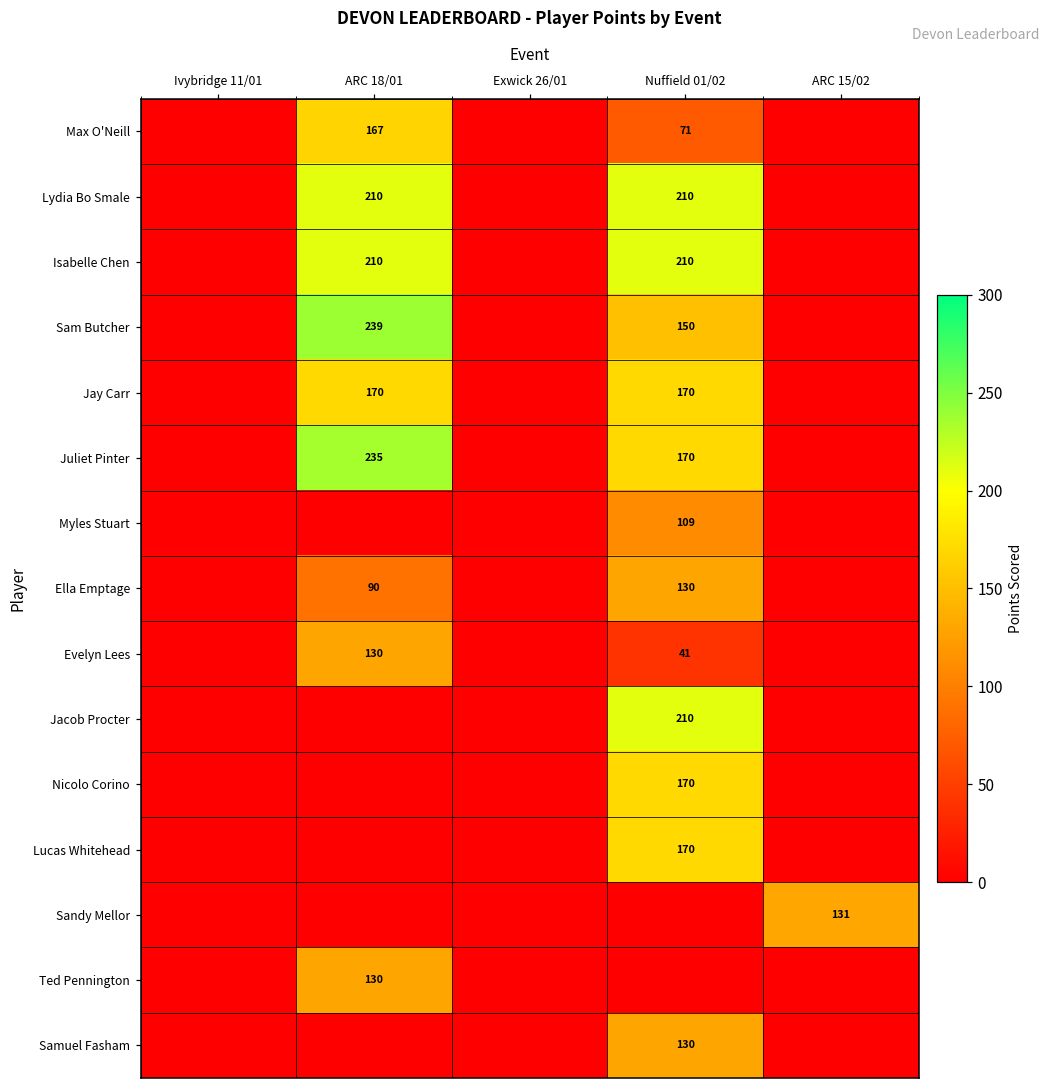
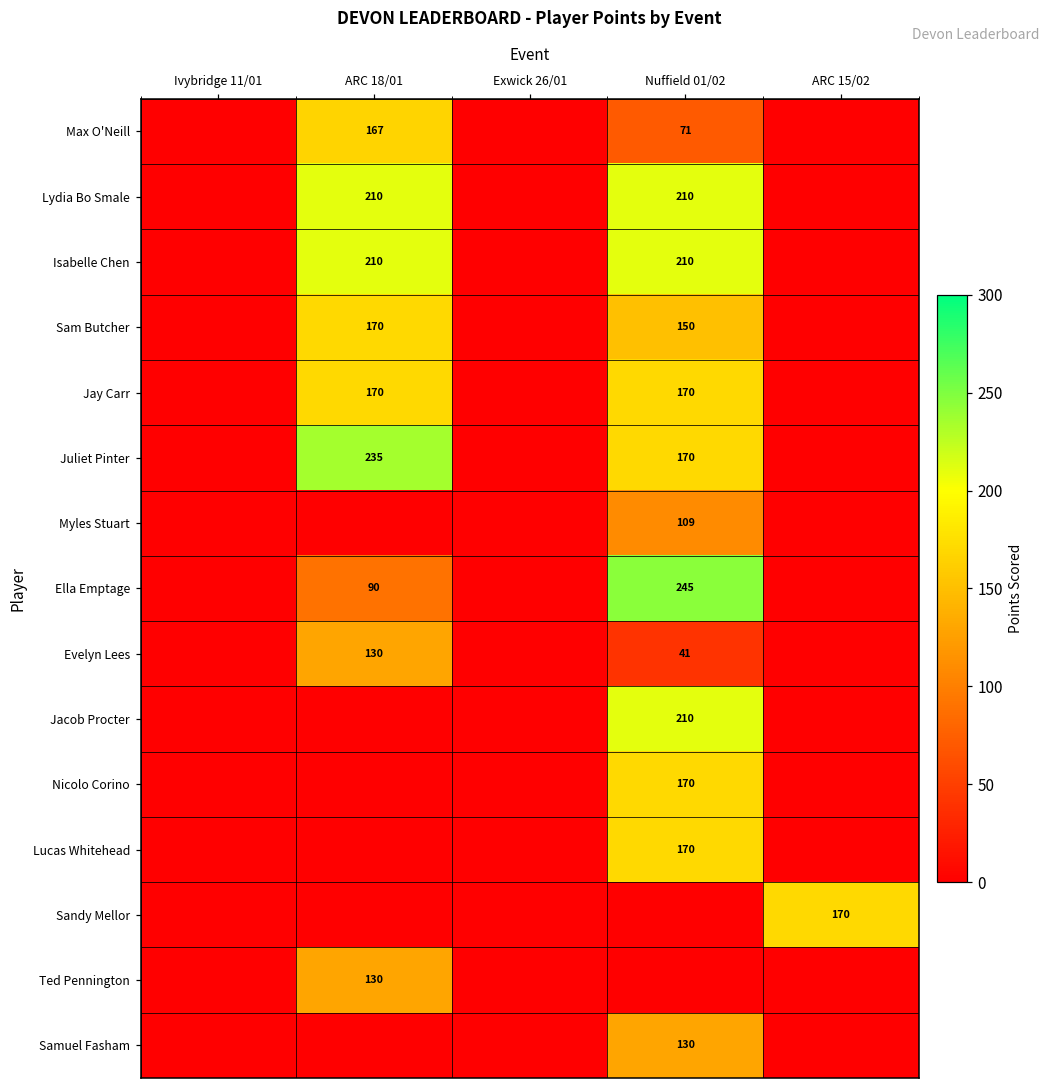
  {
    "Max O'Neill": {
      "ARC 18/01": 167,
      "Nuffield 01/02": 71
    },
    "Lydia Bo Smale": {
      "ARC 18/01": 210,
      "Nuffield 01/02": 210
    },
    "Isabelle Chen": {
      "ARC 18/01": 210,
      "Nuffield 01/02": 210
    },
    "Sam Butcher": {
-     "ARC 18/01": 239,
+     "ARC 18/01": 170,
      "Nuffield 01/02": 150
    },
    "Jay Carr": {
      "ARC 18/01": 170,
      "Nuffield 01/02": 170
    },
    "Juliet Pinter": {
      "ARC 18/01": 235,
      "Nuffield 01/02": 170
    },
    "Myles Stuart": {
      "Nuffield 01/02": 109
    },
    "Ella Emptage": {
      "ARC 18/01": 90,
-     "Nuffield 01/02": 130
+     "Nuffield 01/02": 245
    },
    "Evelyn Lees": {
      "ARC 18/01": 130,
      "Nuffield 01/02": 41
    },
    "Jacob Procter": {
      "Nuffield 01/02": 210
    },
    "Nicolo Corino": {
      "Nuffield 01/02": 170
    },
    "Lucas Whitehead": {
      "Nuffield 01/02": 170
    },
    "Sandy Mellor": {
-     "ARC 15/02": 131
+     "ARC 15/02": 170
    },
    "Ted Pennington": {
      "ARC 18/01": 130
    },
    "Samuel Fasham": {
      "Nuffield 01/02": 130
    }
  }
